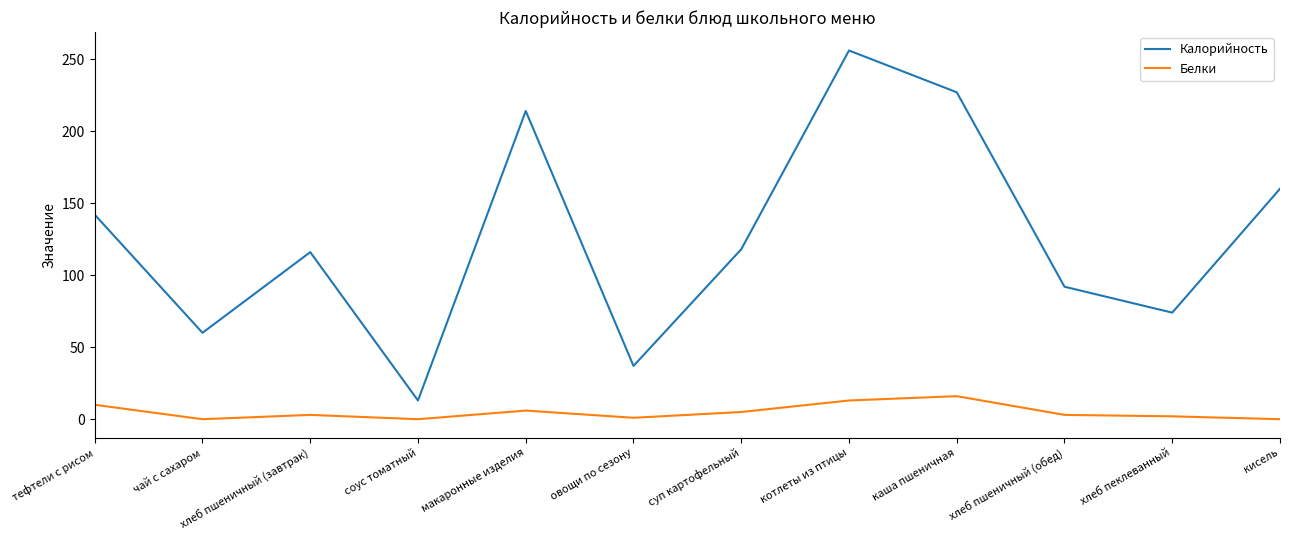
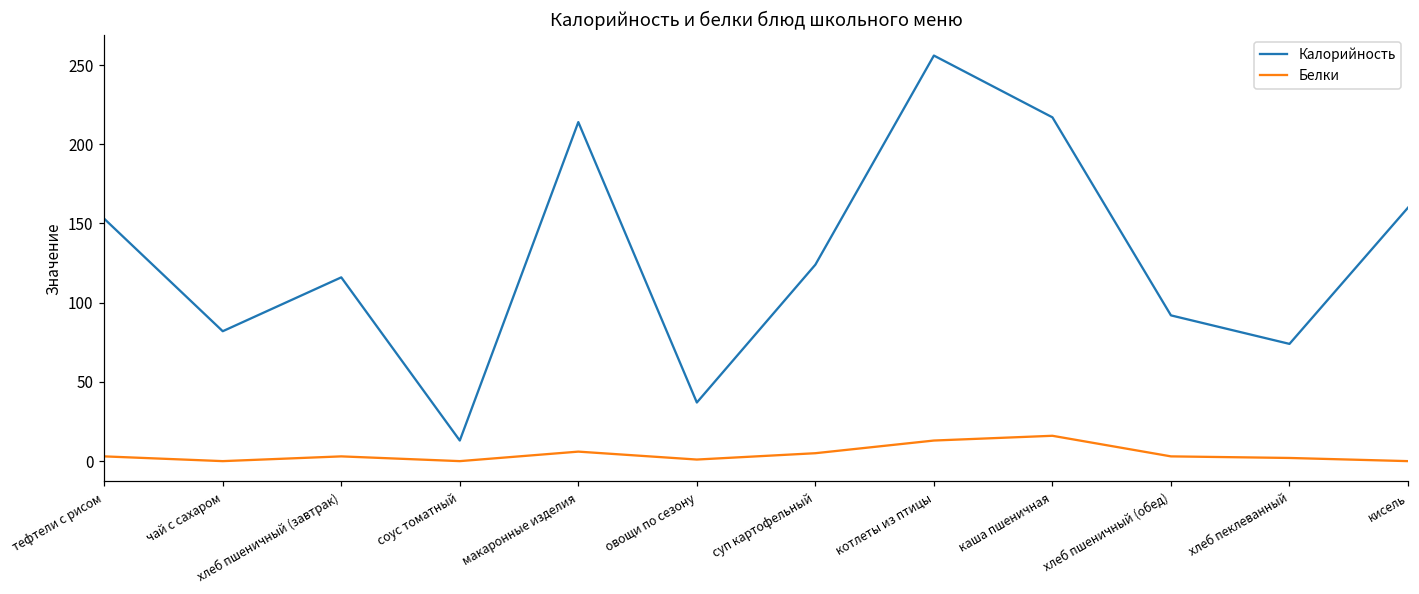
  {
    "Калорийность": {
-     "тефтели с рисом": 142,
-     "чай с сахаром": 60,
+     "тефтели с рисом": 153,
+     "чай с сахаром": 82,
      "хлеб пшеничный (завтрак)": 116,
      "соус томатный": 13,
      "макаронные изделия": 214,
      "овощи по сезону": 37,
-     "суп картофельный": 118,
+     "суп картофельный": 124,
      "котлеты из птицы": 256,
-     "каша пшеничная": 227,
+     "каша пшеничная": 217,
      "хлеб пшеничный (обед)": 92,
      "хлеб пеклеванный": 74,
      "кисель": 160
    },
    "Белки": {
-     "тефтели с рисом": 10,
+     "тефтели с рисом": 3,
      "чай с сахаром": 0,
      "хлеб пшеничный (завтрак)": 3,
      "соус томатный": 0,
      "макаронные изделия": 6,
      "овощи по сезону": 1,
      "суп картофельный": 5,
      "котлеты из птицы": 13,
      "каша пшеничная": 16,
      "хлеб пшеничный (обед)": 3,
      "хлеб пеклеванный": 2,
      "кисель": 0
    }
  }
